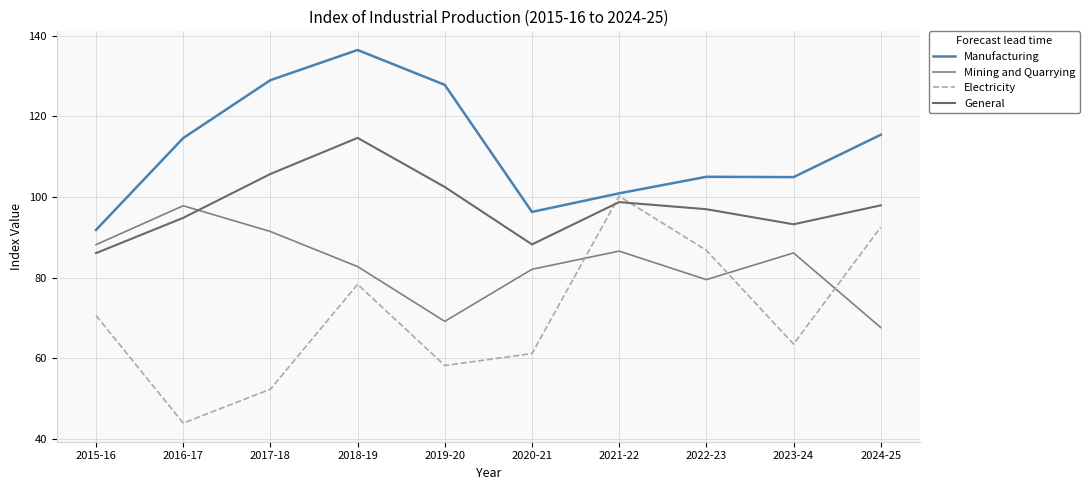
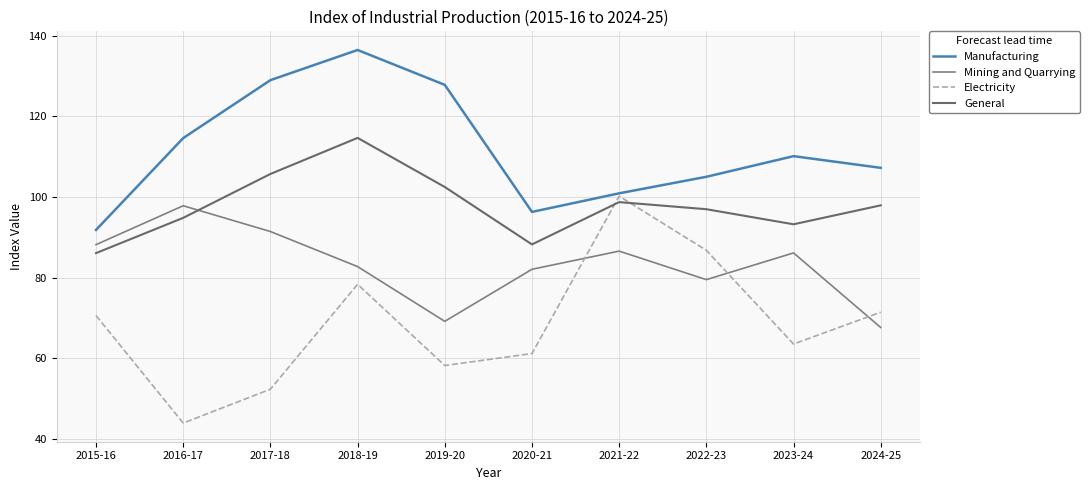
  {
    "Manufacturing": {
      "2015-16": 92,
      "2016-17": 115,
      "2017-18": 129,
      "2018-19": 136,
      "2019-20": 128,
      "2020-21": 96,
      "2021-22": 101,
      "2022-23": 105,
-     "2023-24": 105,
-     "2024-25": 115
+     "2023-24": 110,
+     "2024-25": 107
    },
    "Electricity": {
      "2015-16": 71,
      "2016-17": 44,
      "2017-18": 52,
      "2018-19": 78,
      "2019-20": 58,
      "2020-21": 61,
      "2021-22": 100,
      "2022-23": 87,
      "2023-24": 64,
-     "2024-25": 93
+     "2024-25": 71
    }
  }
